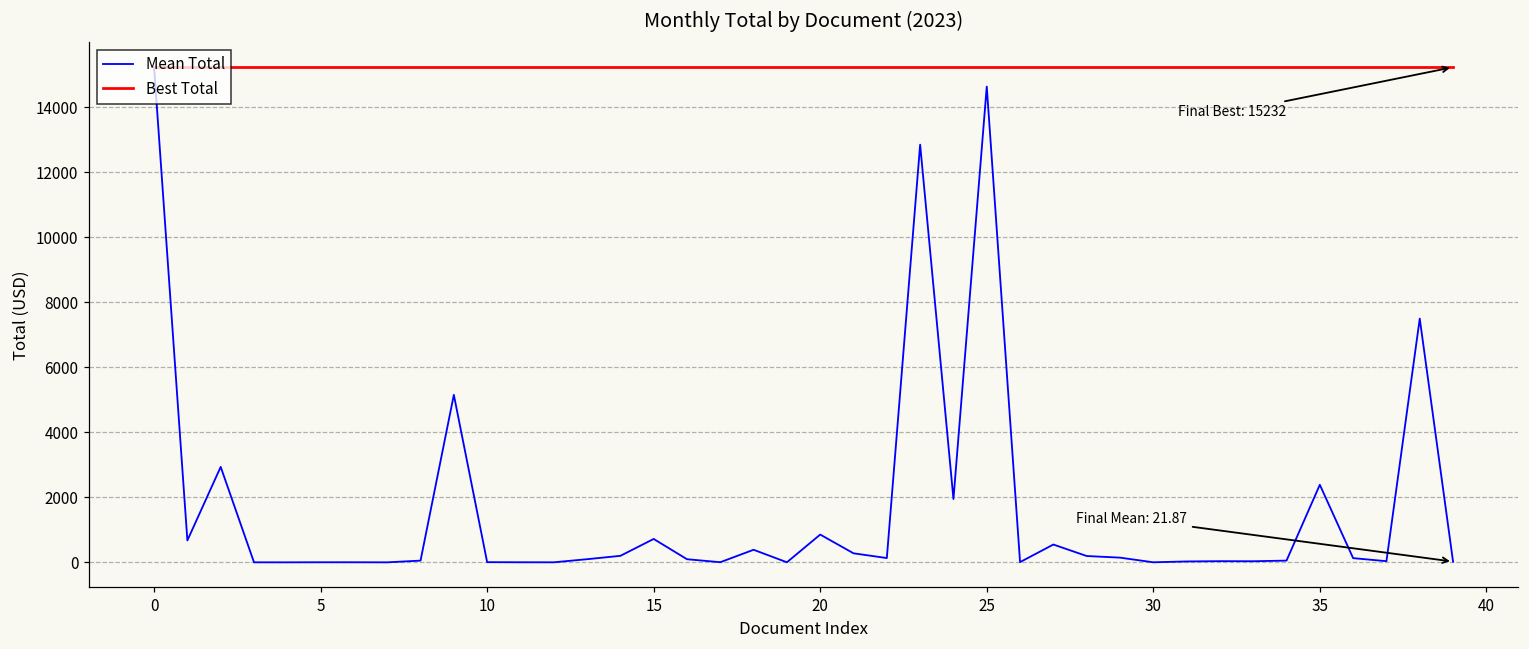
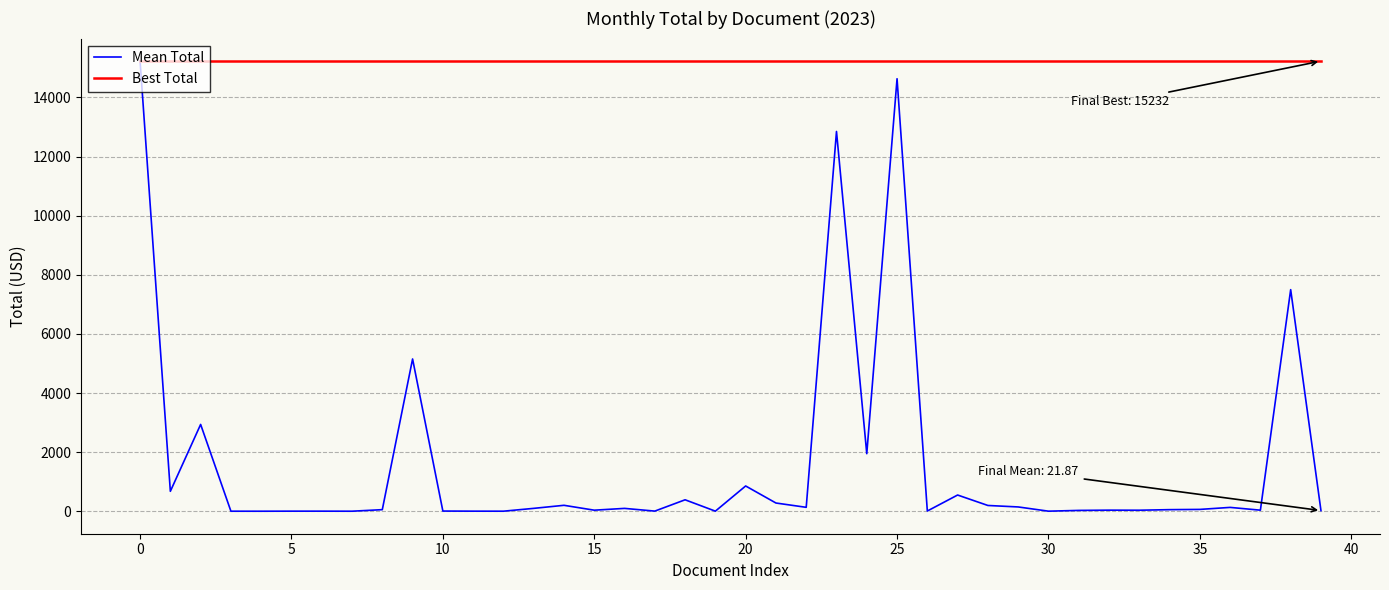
  {
    "Mean Total": {
      "5": 0,
      "10": 0,
-     "15": 700,
+     "15": 0,
      "20": 900,
      "25": 14600,
-     "35": 2400
+     "35": 100
    },
    "Best Total": {
      "5": 15200,
      "10": 15200,
      "15": 15200,
      "20": 15200,
      "25": 15200,
      "30": 15200
    }
  }
